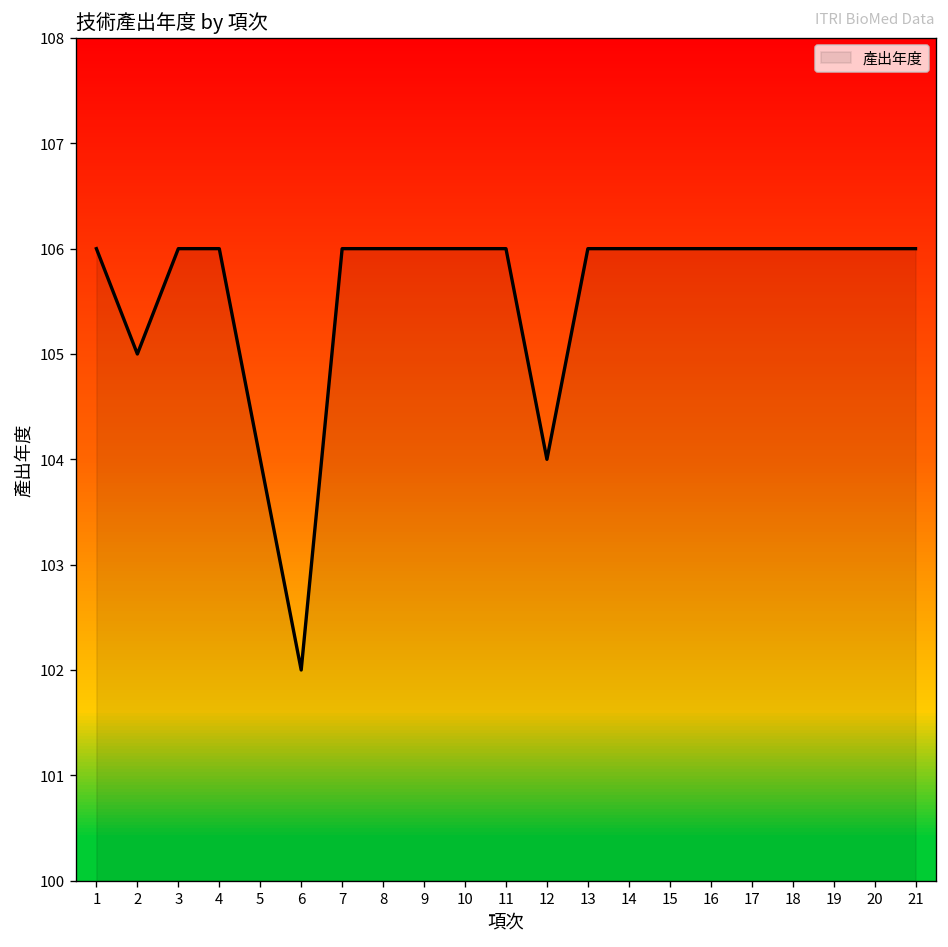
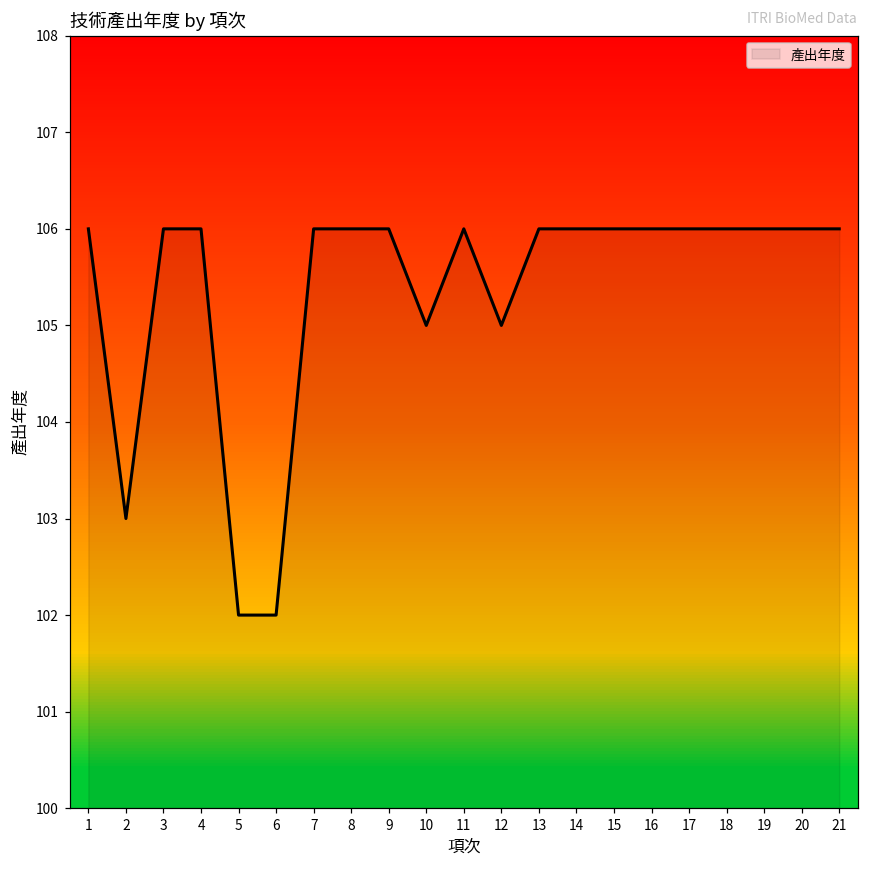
  {
    "1": 106,
-   "2": 105,
+   "2": 103,
    "3": 106,
    "4": 106,
-   "5": 104,
+   "5": 102,
    "6": 102,
    "7": 106,
    "8": 106,
    "9": 106,
-   "10": 106,
+   "10": 105,
    "11": 106,
-   "12": 104,
+   "12": 105,
    "13": 106,
    "14": 106,
    "15": 106,
    "16": 106,
    "17": 106,
    "18": 106,
    "19": 106,
    "20": 106,
    "21": 106
  }
